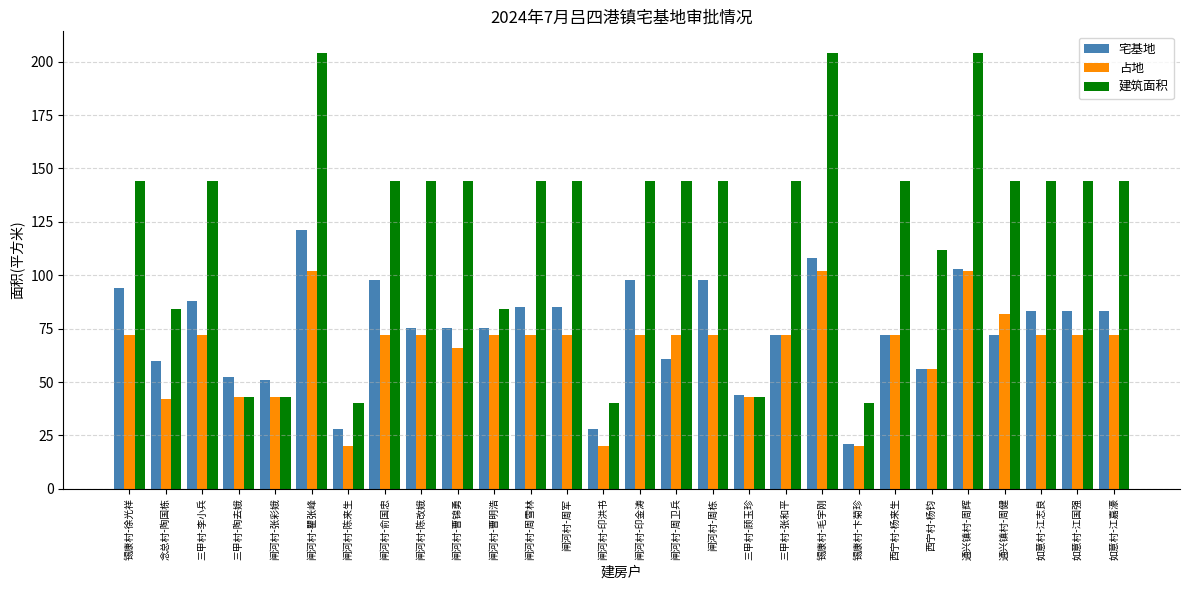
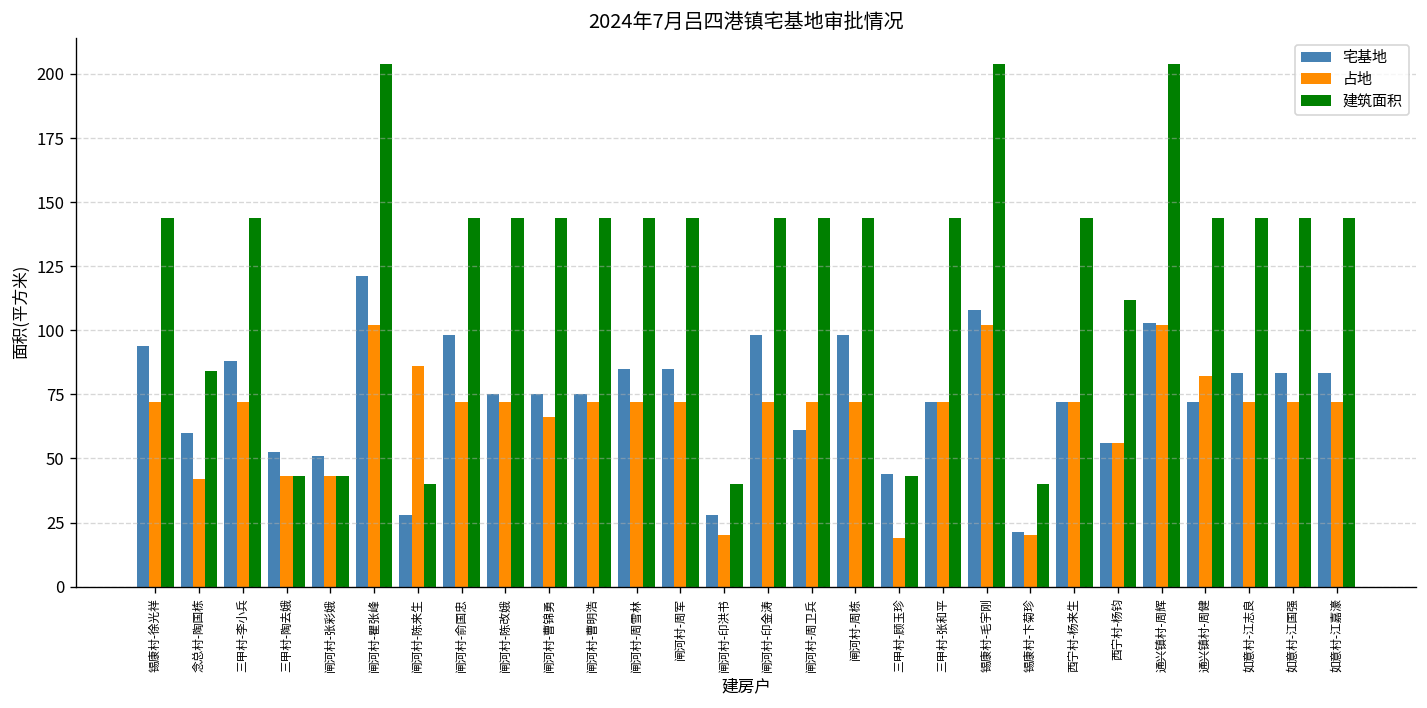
  {
    "宅基地": {
      "锡康村-徐光祥": 94,
      "念总村-陶国栋": 60,
      "三甲村-李小兵": 88,
      "三甲村-陶去娥": 52,
      "闸河村-张彩娥": 51,
      "闸河村-瞿张峰": 121,
      "闸河村-陈来生": 28,
      "闸河村-俞国忠": 98,
      "闸河村-陈改娥": 75,
      "闸河村-曹锦勇": 75,
      "闸河村-曹明浩": 75,
      "闸河村-周雪林": 85,
      "闸河村-周军": 85,
      "闸河村-印洪书": 28,
      "闸河村-印金涛": 98,
      "闸河村-周卫兵": 61,
      "闸河村-周栋": 98,
      "三甲村-顾玉珍": 44,
      "三甲村-张和平": 72,
      "锡康村-毛宇刚": 108,
      "锡康村-卞菊珍": 21,
      "西宁村-杨来生": 72,
      "西宁村-杨钧": 56,
      "通兴镇村-周辉": 103,
      "通兴镇村-周健": 72,
      "如意村-江志良": 83,
      "如意村-江国强": 83,
      "如意村-江嘉濠": 83
    },
    "占地": {
      "锡康村-徐光祥": 72,
      "念总村-陶国栋": 42,
      "三甲村-李小兵": 72,
      "三甲村-陶去娥": 43,
      "闸河村-张彩娥": 43,
      "闸河村-瞿张峰": 102,
-     "闸河村-陈来生": 20,
+     "闸河村-陈来生": 86,
      "闸河村-俞国忠": 72,
      "闸河村-陈改娥": 72,
      "闸河村-曹锦勇": 66,
      "闸河村-曹明浩": 72,
      "闸河村-周雪林": 72,
      "闸河村-周军": 72,
      "闸河村-印洪书": 20,
      "闸河村-印金涛": 72,
      "闸河村-周卫兵": 72,
      "闸河村-周栋": 72,
-     "三甲村-顾玉珍": 43,
+     "三甲村-顾玉珍": 19,
      "三甲村-张和平": 72,
      "锡康村-毛宇刚": 102,
      "锡康村-卞菊珍": 20,
      "西宁村-杨来生": 72,
      "西宁村-杨钧": 56,
      "通兴镇村-周辉": 102,
      "通兴镇村-周健": 82,
      "如意村-江志良": 72,
      "如意村-江国强": 72,
      "如意村-江嘉濠": 72
    },
    "建筑面积": {
      "锡康村-徐光祥": 144,
      "念总村-陶国栋": 84,
      "三甲村-李小兵": 144,
      "三甲村-陶去娥": 43,
      "闸河村-张彩娥": 43,
      "闸河村-瞿张峰": 204,
      "闸河村-陈来生": 40,
      "闸河村-俞国忠": 144,
      "闸河村-陈改娥": 144,
      "闸河村-曹锦勇": 144,
-     "闸河村-曹明浩": 84,
+     "闸河村-曹明浩": 144,
      "闸河村-周雪林": 144,
      "闸河村-周军": 144,
      "闸河村-印洪书": 40,
      "闸河村-印金涛": 144,
      "闸河村-周卫兵": 144,
      "闸河村-周栋": 144,
      "三甲村-顾玉珍": 43,
      "三甲村-张和平": 144,
      "锡康村-毛宇刚": 204,
      "锡康村-卞菊珍": 40,
      "西宁村-杨来生": 144,
      "西宁村-杨钧": 112,
      "通兴镇村-周辉": 204,
      "通兴镇村-周健": 144,
      "如意村-江志良": 144,
      "如意村-江国强": 144,
      "如意村-江嘉濠": 144
    }
  }
